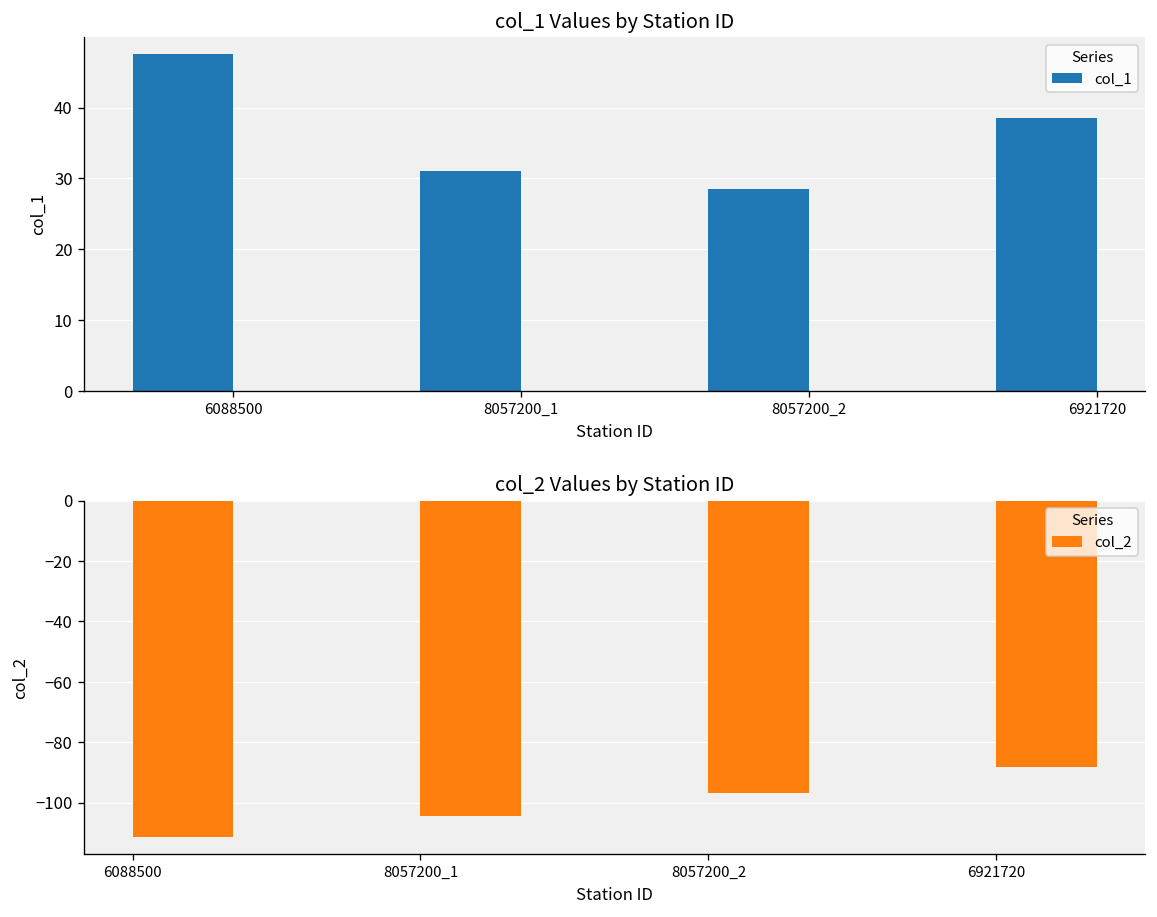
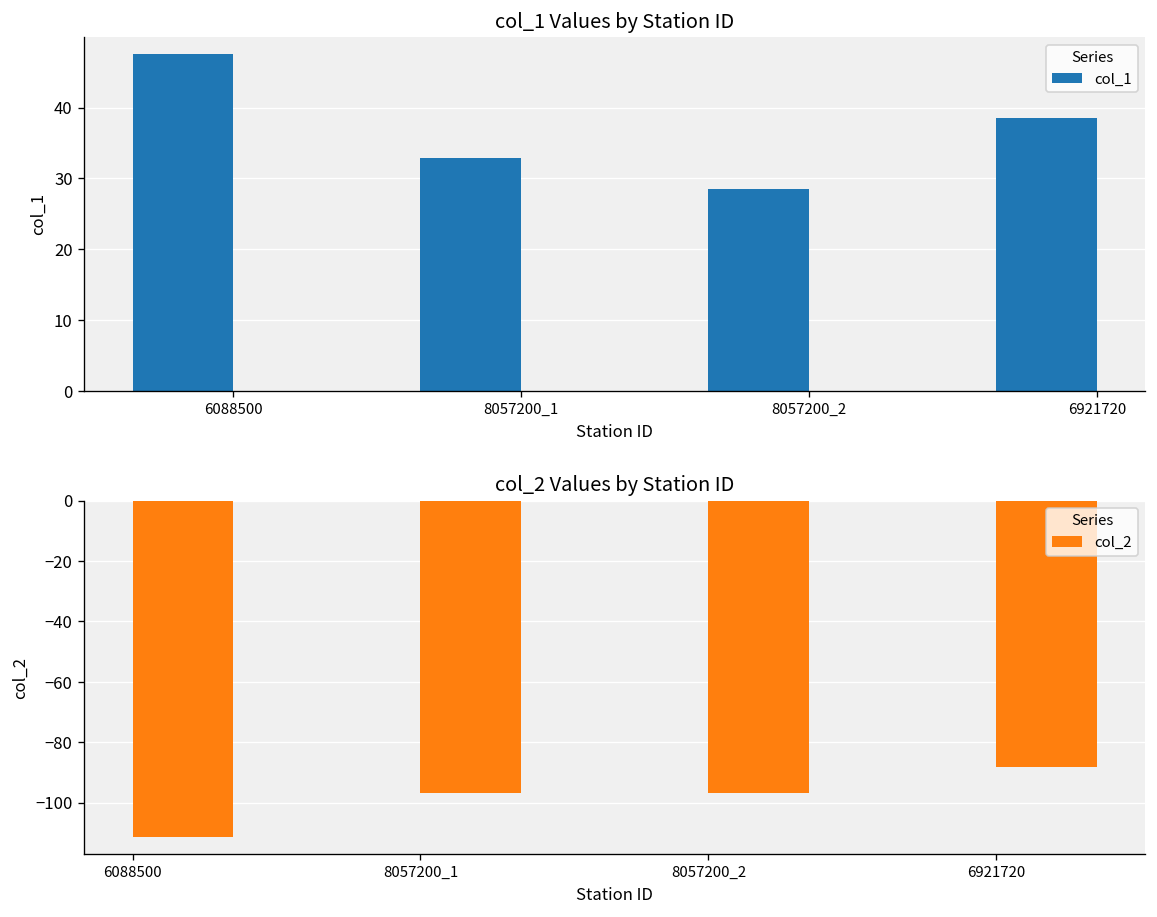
  {
    "col_1 Values by Station ID": {
      "6088500": 48,
-     "8057200_1": 31,
+     "8057200_1": 33,
      "8057200_2": 28,
      "6921720": 39
    },
    "col_2 Values by Station ID": {
      "6088500": -112,
-     "8057200_1": -105,
+     "8057200_1": -97,
      "8057200_2": -97,
      "6921720": -88
    }
  }
